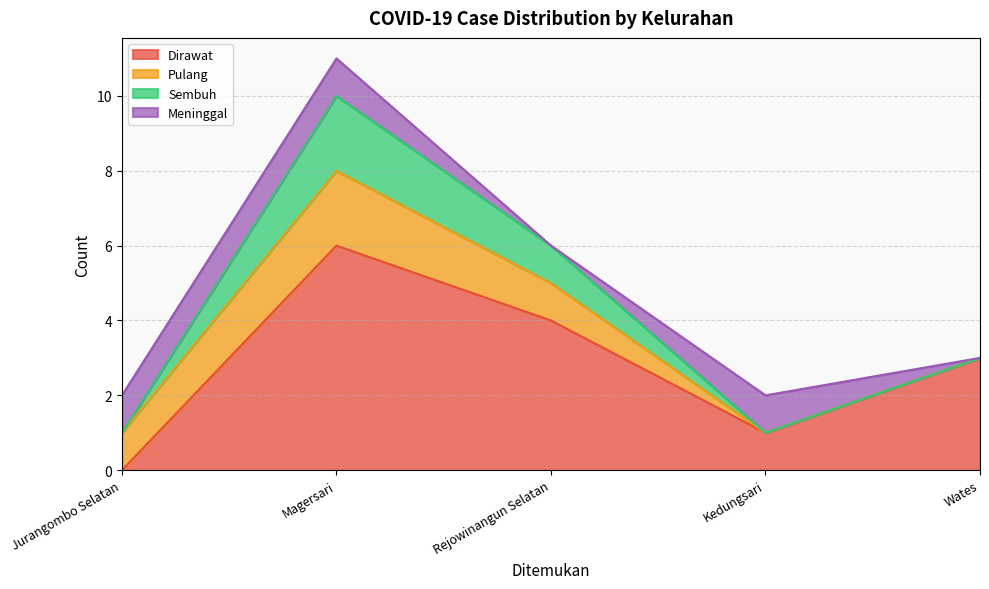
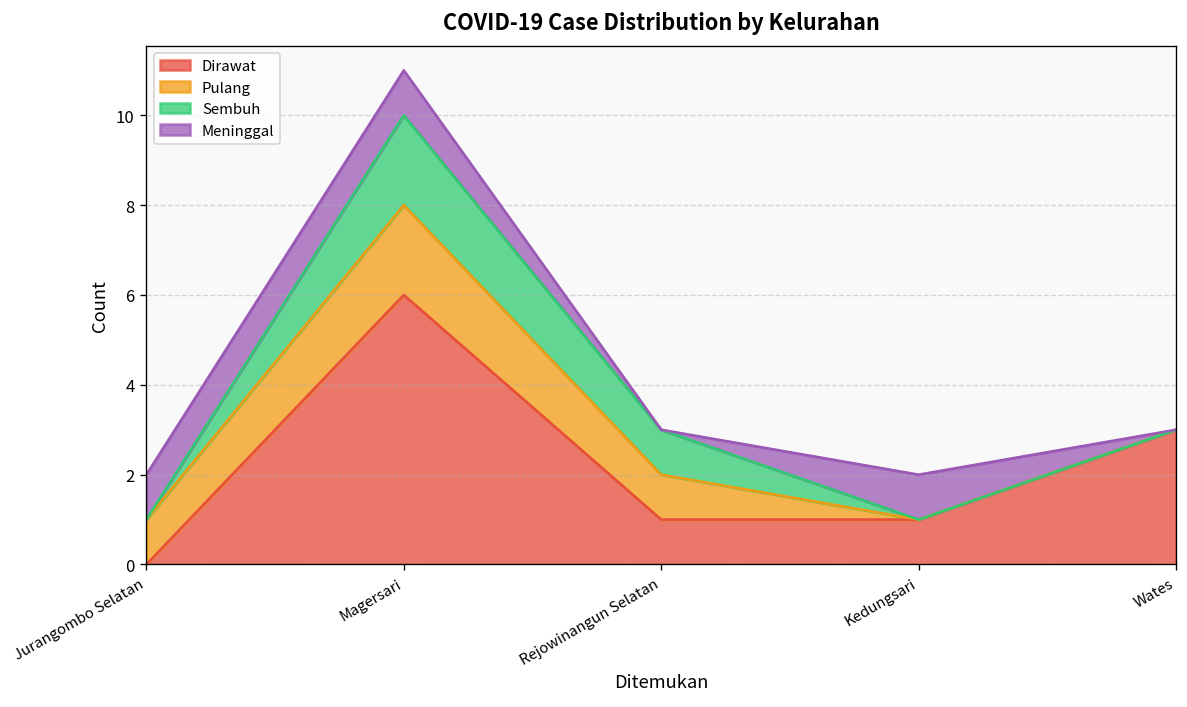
  {
    "Dirawat": {
      "Jurangombo Selatan": 0,
      "Magersari": 6,
-     "Rejowinangun Selatan": 4
+     "Rejowinangun Selatan": 1
    },
    "Pulang": {
      "Magersari": 2,
      "Rejowinangun Selatan": 1
    },
    "Sembuh": {
      "Magersari": 10
    },
    "Meninggal": {
      "Jurangombo Selatan": 1,
      "Magersari": 1,
      "Kedungsari": 1
    }
  }
